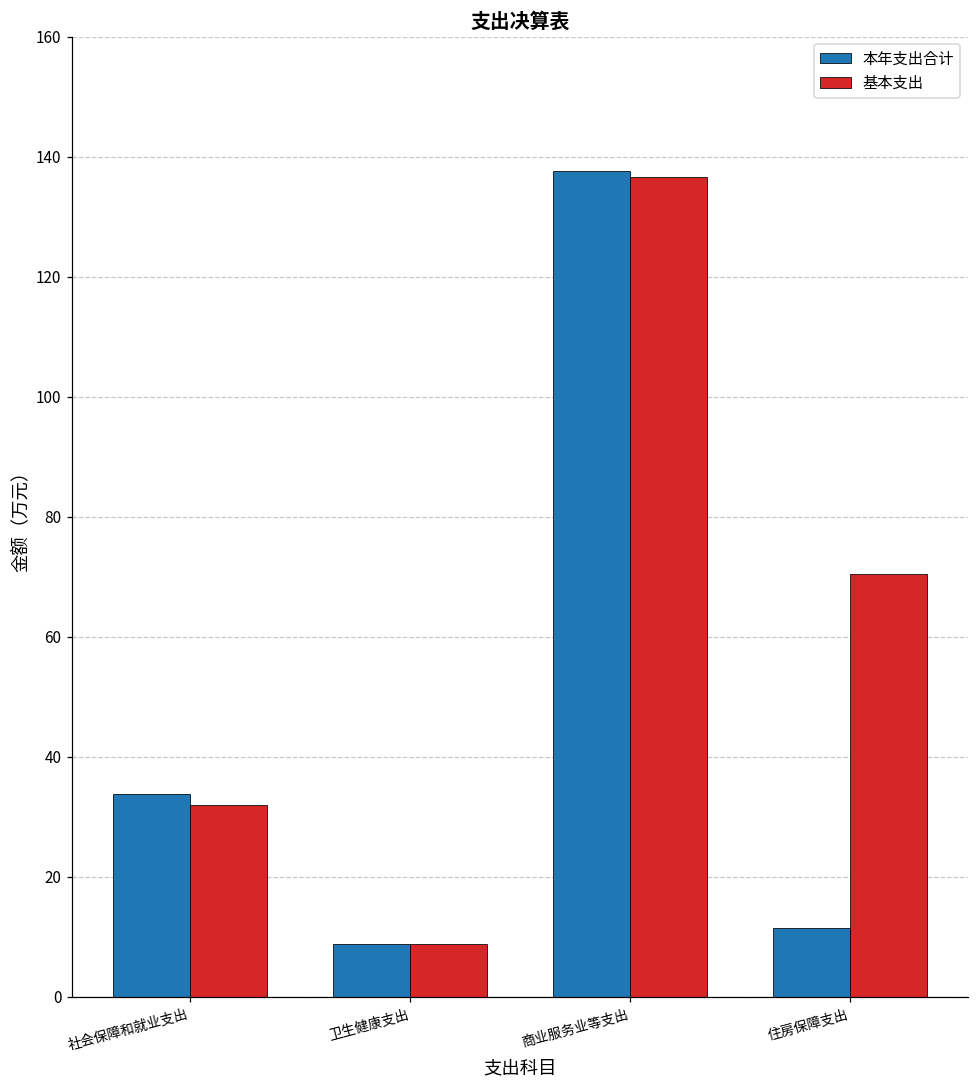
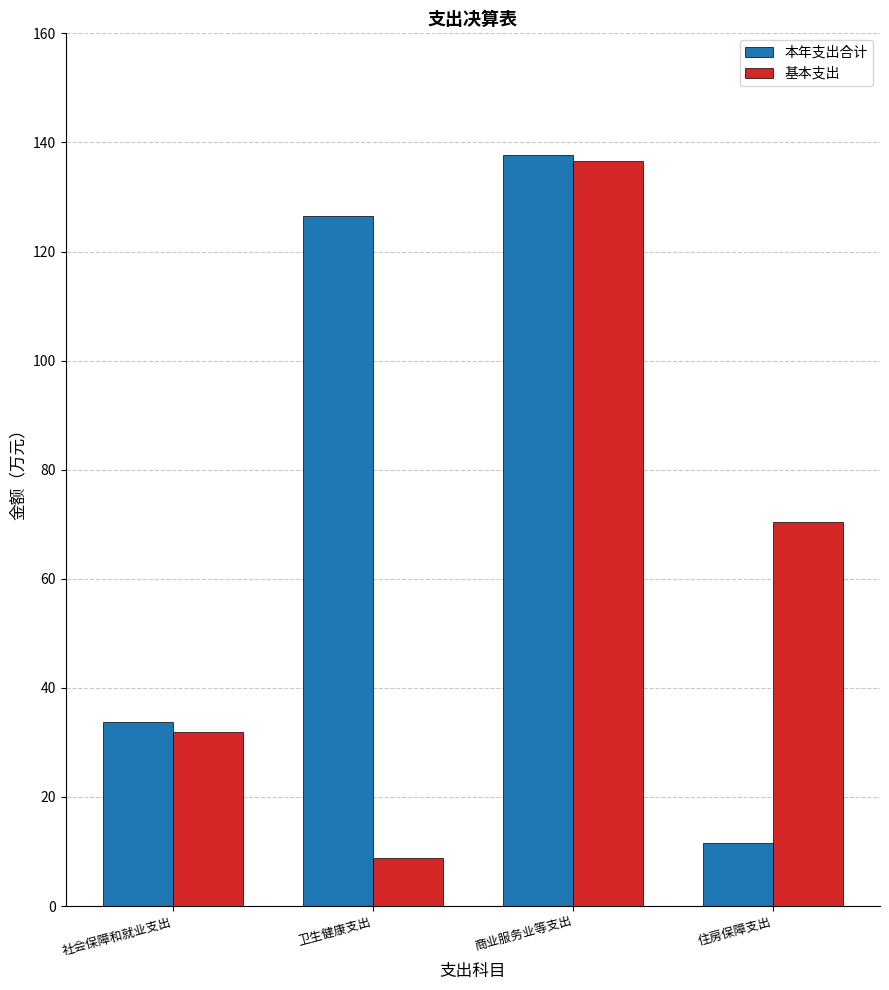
  {
    "本年支出合计": {
      "社会保障和就业支出": 34,
-     "卫生健康支出": 9,
+     "卫生健康支出": 127,
      "商业服务业等支出": 138,
      "住房保障支出": 11
    },
    "基本支出": {
      "社会保障和就业支出": 32,
      "卫生健康支出": 9,
      "商业服务业等支出": 137,
      "住房保障支出": 70
    }
  }
